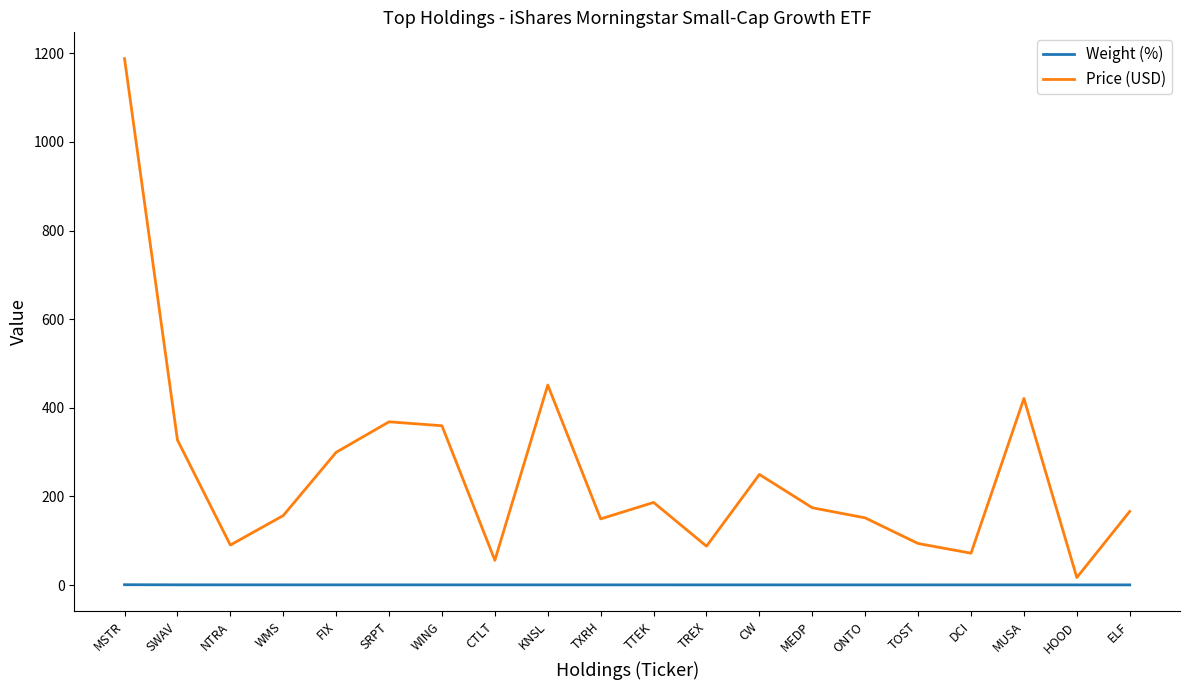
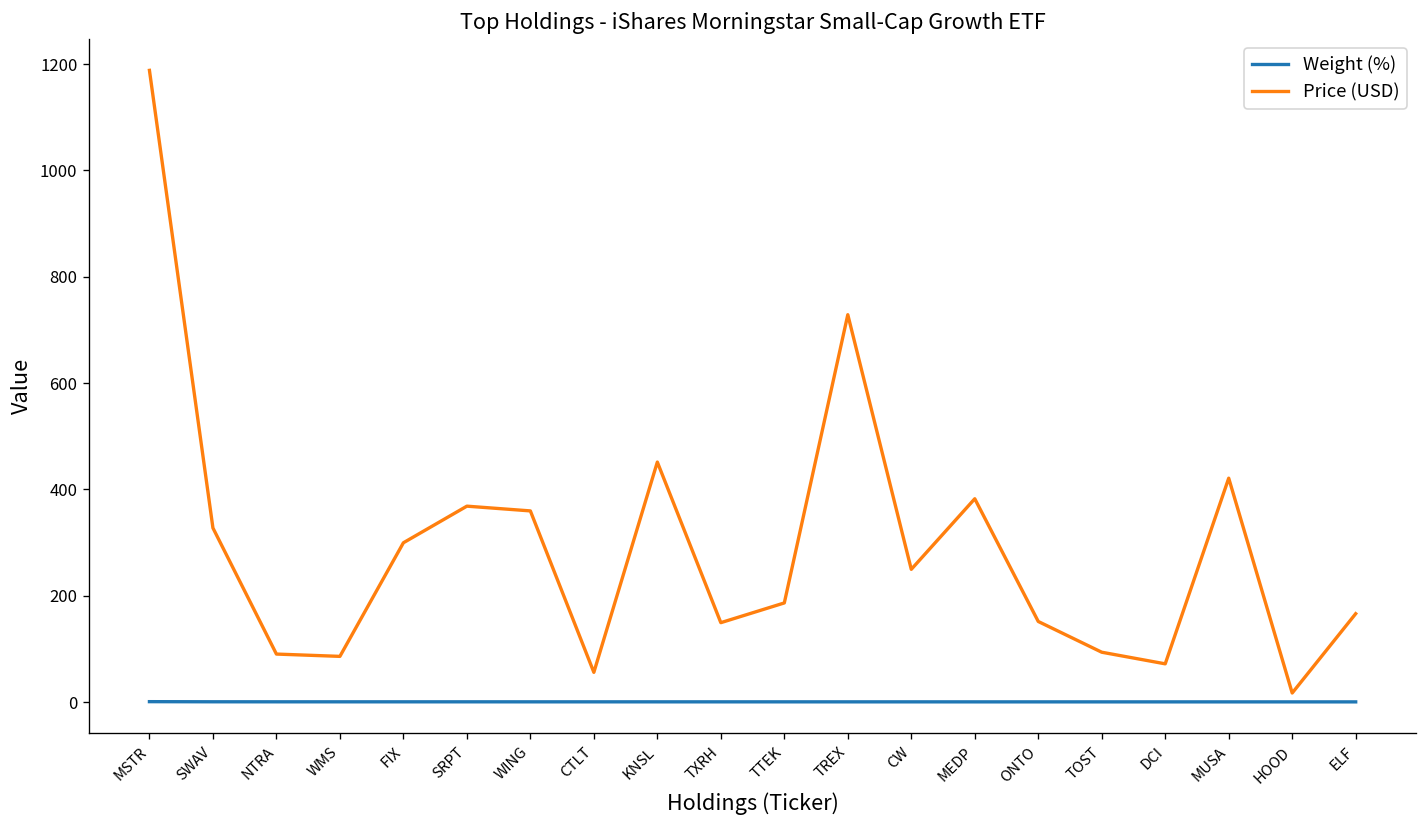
  {
    "Weight (%)": {
      "MSTR": 0,
      "SWAV": 0,
      "NTRA": 0,
      "WMS": 0,
      "FIX": 0,
      "SRPT": 0,
      "WING": 0,
      "CTLT": 0,
      "KNSL": 0,
      "TXRH": 0,
      "TTEK": 0,
      "TREX": 0,
      "CW": 0,
      "MEDP": 0,
      "ONTO": 0,
      "TOST": 0,
      "DCI": 0,
      "MUSA": 0,
      "HOOD": 0,
      "ELF": 0
    },
    "Price (USD)": {
      "MSTR": 1190,
      "SWAV": 330,
      "NTRA": 90,
-     "WMS": 160,
+     "WMS": 90,
      "FIX": 300,
      "SRPT": 370,
      "WING": 360,
      "CTLT": 60,
      "KNSL": 450,
      "TXRH": 150,
      "TTEK": 190,
-     "TREX": 90,
+     "TREX": 730,
      "CW": 250,
-     "MEDP": 170,
+     "MEDP": 380,
      "ONTO": 150,
      "TOST": 90,
      "DCI": 70,
      "MUSA": 420,
      "HOOD": 20,
      "ELF": 170
    }
  }
